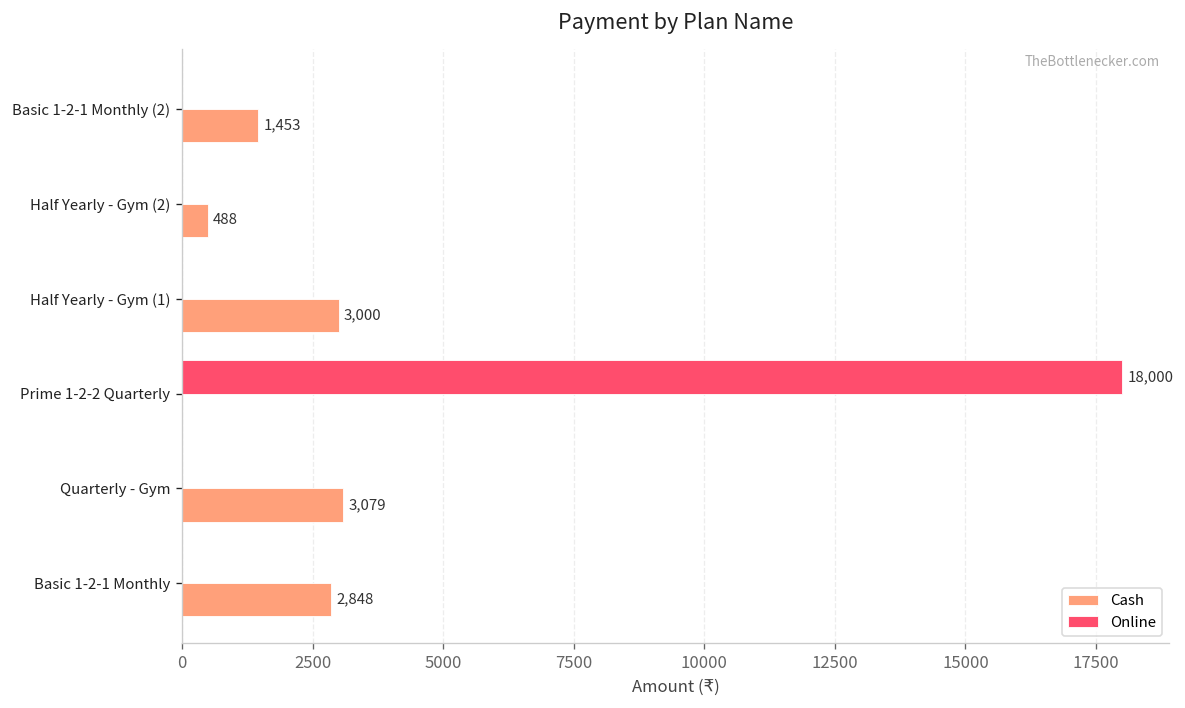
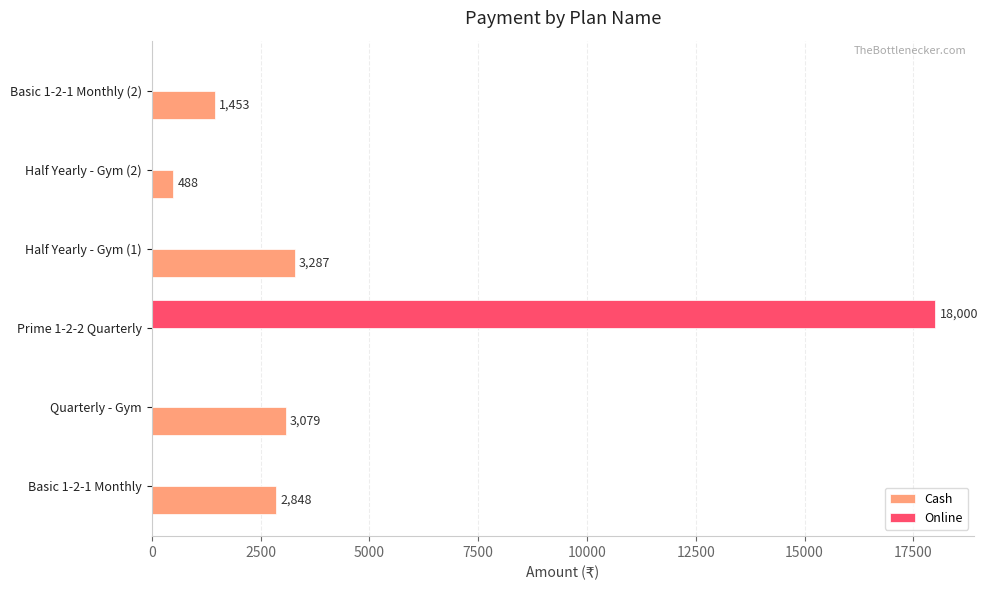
  {
    "Cash": {
      "Basic 1-2-1 Monthly (2)": "1,453",
      "Half Yearly - Gym (2)": "488",
-     "Half Yearly - Gym (1)": "3,000",
+     "Half Yearly - Gym (1)": "3,287",
      "Quarterly - Gym": "3,079",
      "Basic 1-2-1 Monthly": "2,848"
    },
    "Online": {
      "Prime 1-2-2 Quarterly": "18,000"
    }
  }
